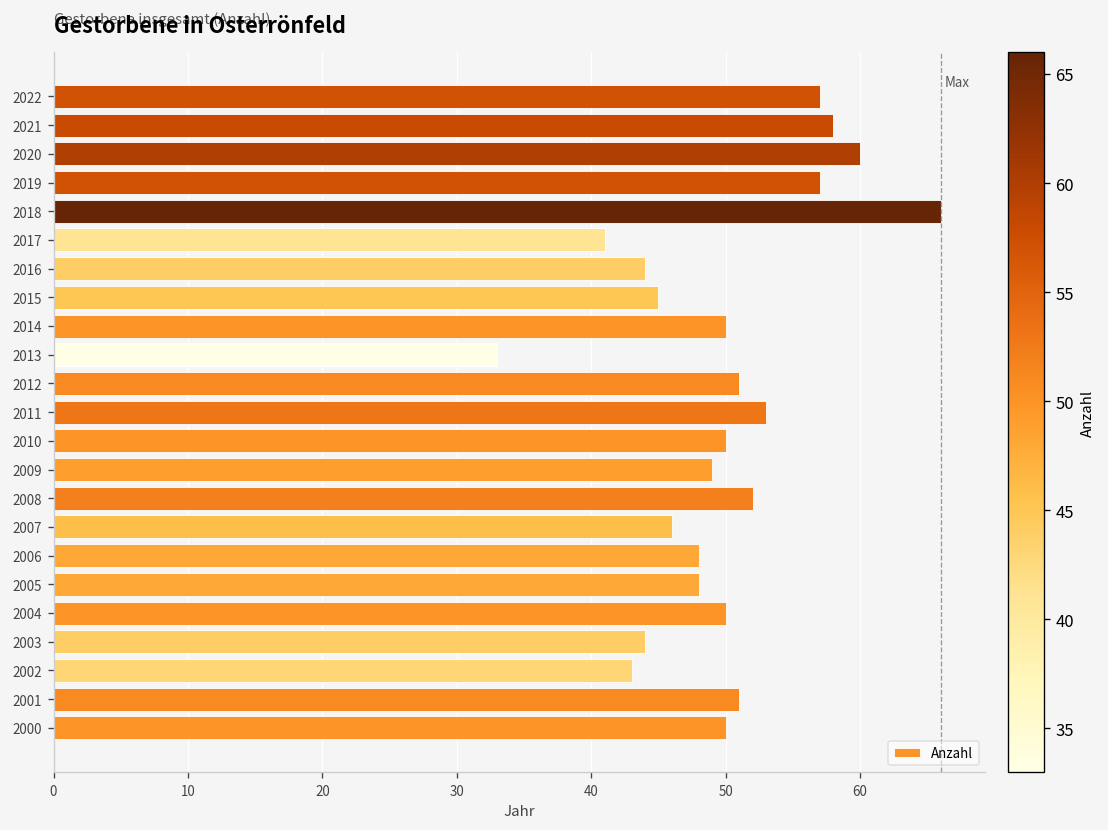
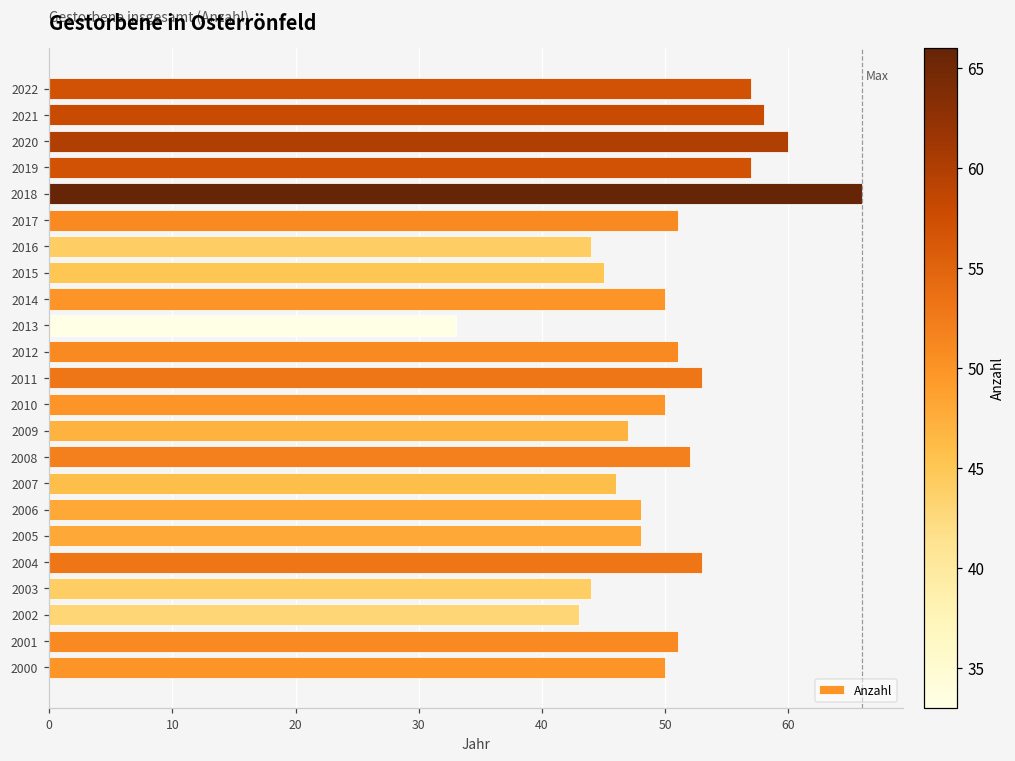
  {
    "2022": 57,
    "2021": 58,
    "2020": 60,
    "2019": 57,
    "2018": 66,
-   "2017": 41,
+   "2017": 51,
    "2016": 44,
    "2015": 45,
    "2014": 50,
    "2013": 33,
    "2012": 51,
    "2011": 53,
    "2010": 50,
-   "2009": 49,
+   "2009": 47,
    "2008": 52,
    "2007": 46,
    "2006": 48,
    "2005": 48,
-   "2004": 50,
+   "2004": 53,
    "2003": 44,
    "2002": 43,
    "2001": 51,
    "2000": 50
  }
